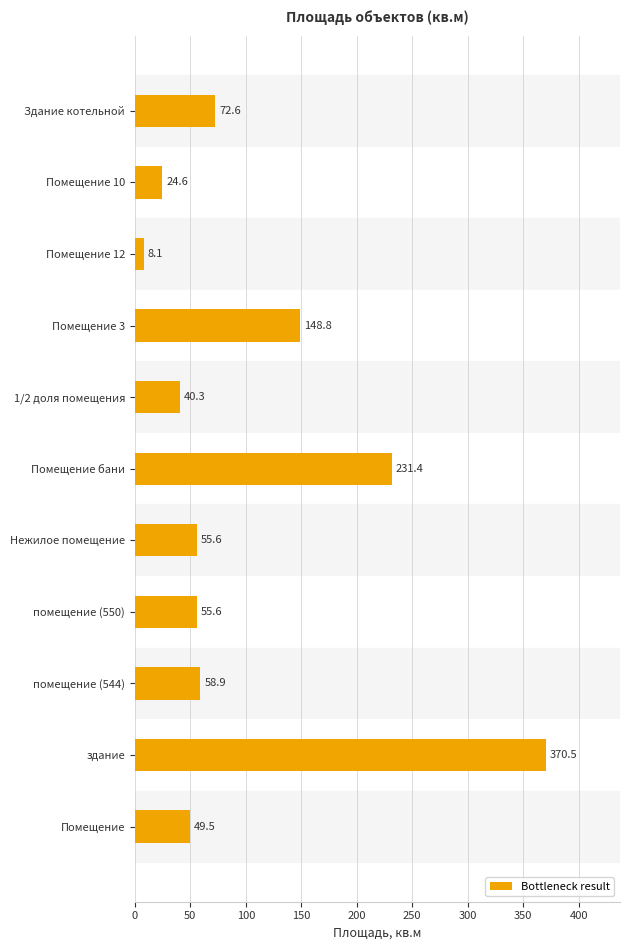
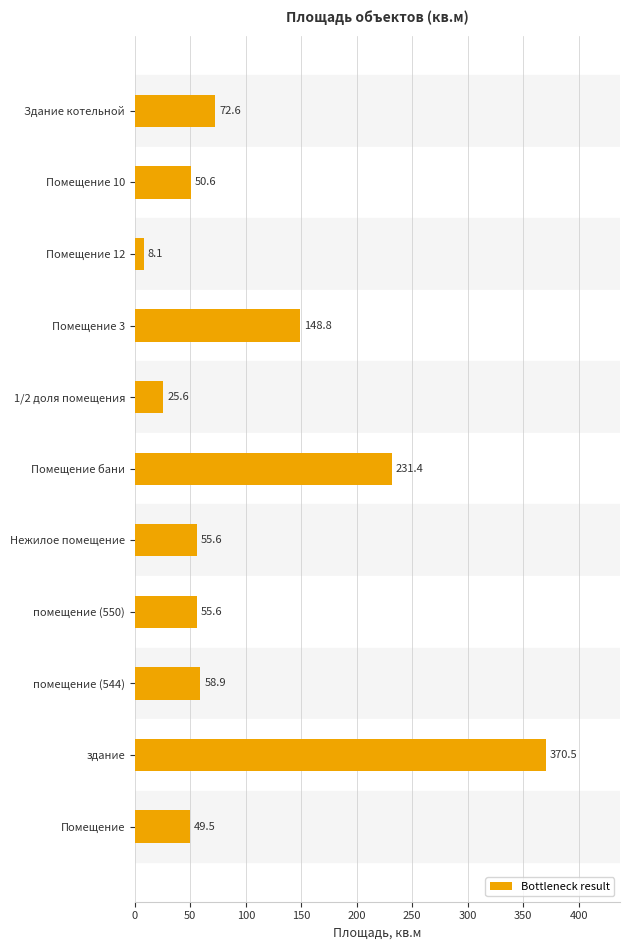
  {
    "Здание котельной": 72.6,
-   "Помещение 10": 24.6,
+   "Помещение 10": 50.6,
    "Помещение 12": 8.1,
    "Помещение 3": 148.8,
-   "1/2 доля помещения": 40.3,
+   "1/2 доля помещения": 25.6,
    "Помещение бани": 231.4,
    "Нежилое помещение": 55.6,
    "помещение (550)": 55.6,
    "помещение (544)": 58.9,
    "здание": 370.5,
    "Помещение": 49.5
  }
